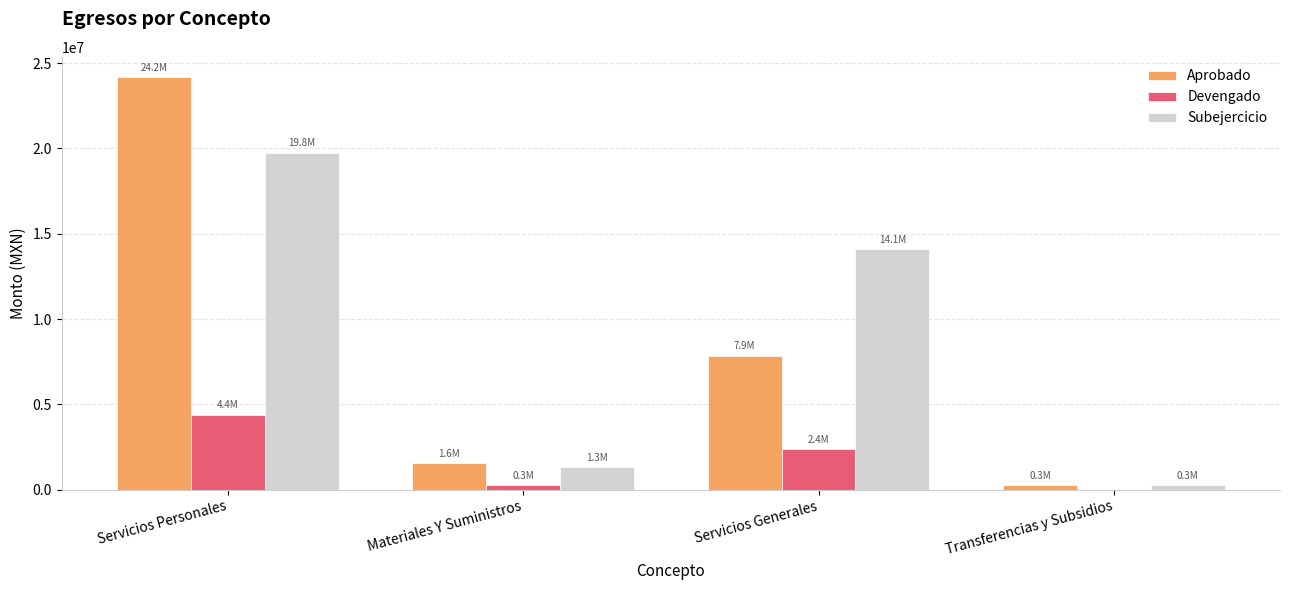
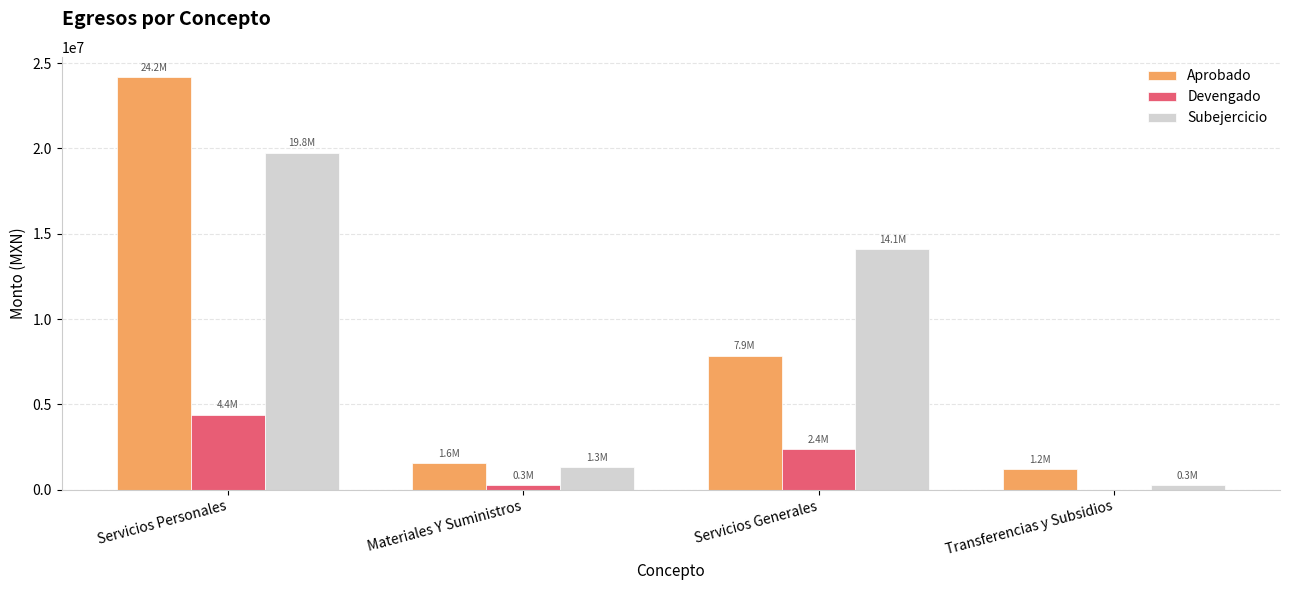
  {
    "Aprobado": {
      "Servicios Personales": "24.2M",
      "Materiales Y Suministros": "1.6M",
      "Servicios Generales": "7.9M",
-     "Transferencias y Subsidios": "0.3M"
+     "Transferencias y Subsidios": "1.2M"
    },
    "Devengado": {
      "Servicios Personales": "4.4M",
      "Materiales Y Suministros": "0.3M",
      "Servicios Generales": "2.4M"
    },
    "Subejercicio": {
      "Servicios Personales": "19.8M",
      "Materiales Y Suministros": "1.3M",
      "Servicios Generales": "14.1M",
      "Transferencias y Subsidios": "0.3M"
    }
  }
